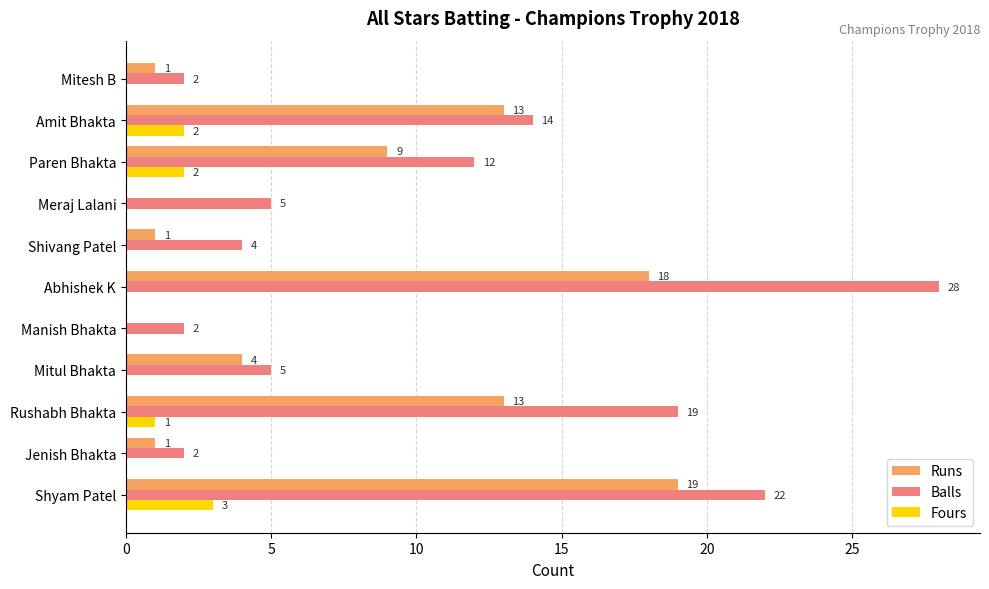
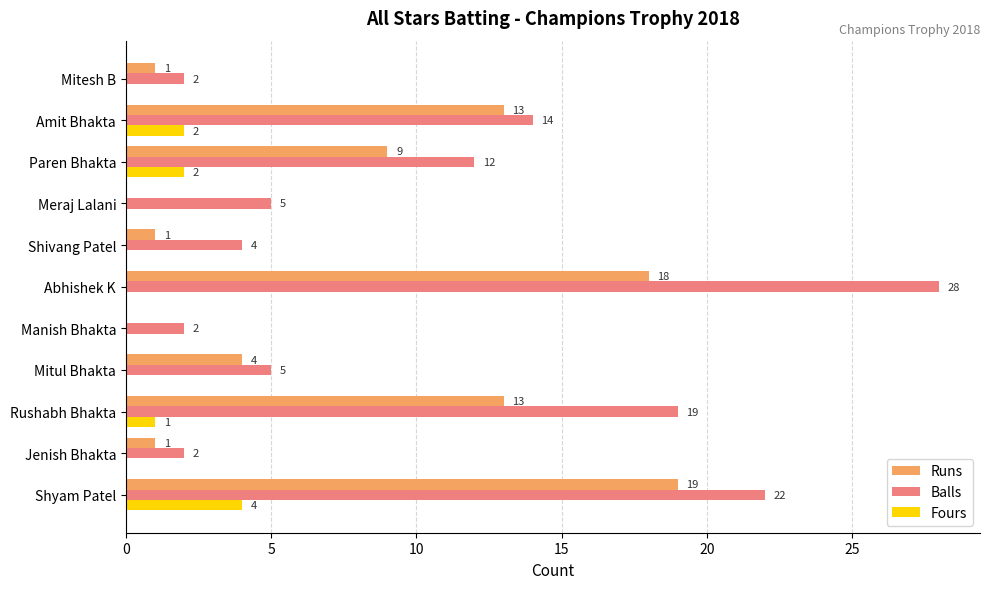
  {
    "Fours": {
      "Amit Bhakta": 2,
      "Paren Bhakta": 2,
      "Rushabh Bhakta": 1,
-     "Shyam Patel": 3
+     "Shyam Patel": 4
    }
  }
